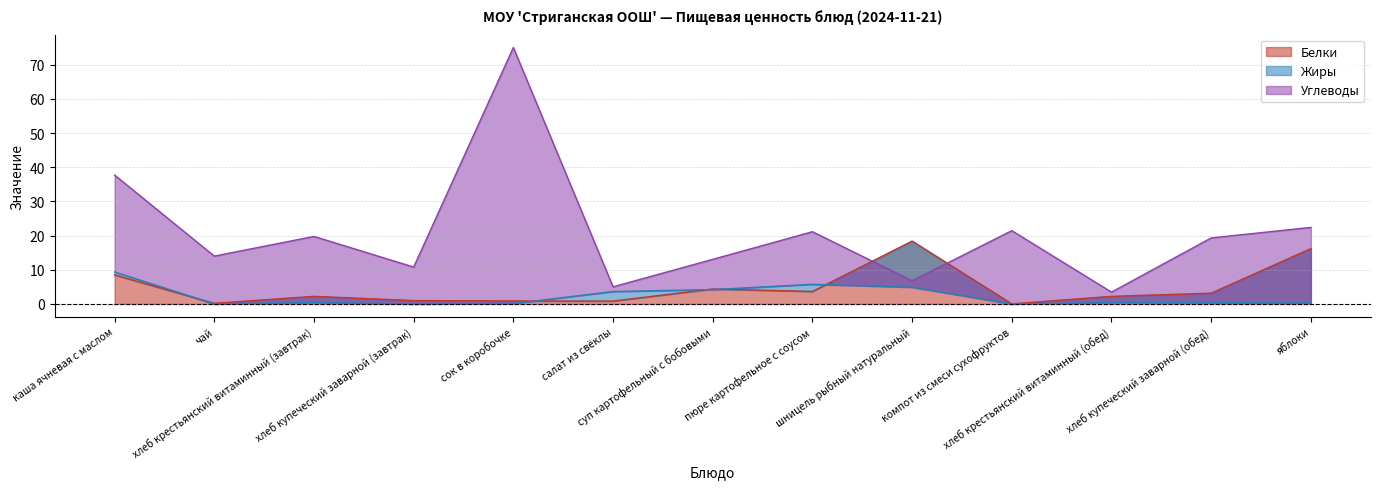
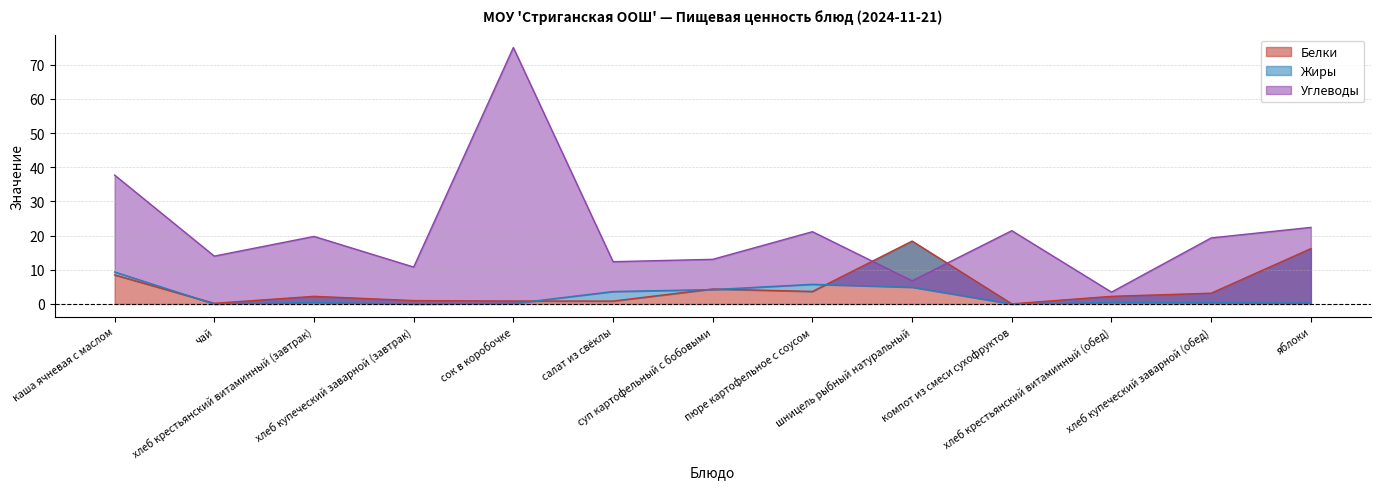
  {
    "Белки": {
      "каша ячневая с маслом": 9,
      "салат из свёклы": 1,
      "пюре картофельное с соусом": 4
    },
    "Углеводы": {
      "каша ячневая с маслом": 38,
      "чай": 14,
      "хлеб крестьянский витаминный (завтрак)": 20,
      "хлеб купеческий заварной (завтрак)": 11,
      "сок в коробочке": 75,
-     "салат из свёклы": 5,
+     "салат из свёклы": 12,
      "суп картофельный с бобовыми": 13,
      "пюре картофельное с соусом": 21,
      "шницель рыбный натуральный": 7,
      "компот из смеси сухофруктов": 21,
      "хлеб крестьянский витаминный (обед)": 3,
      "хлеб купеческий заварной (обед)": 19,
      "яблоки": 22
    }
  }
